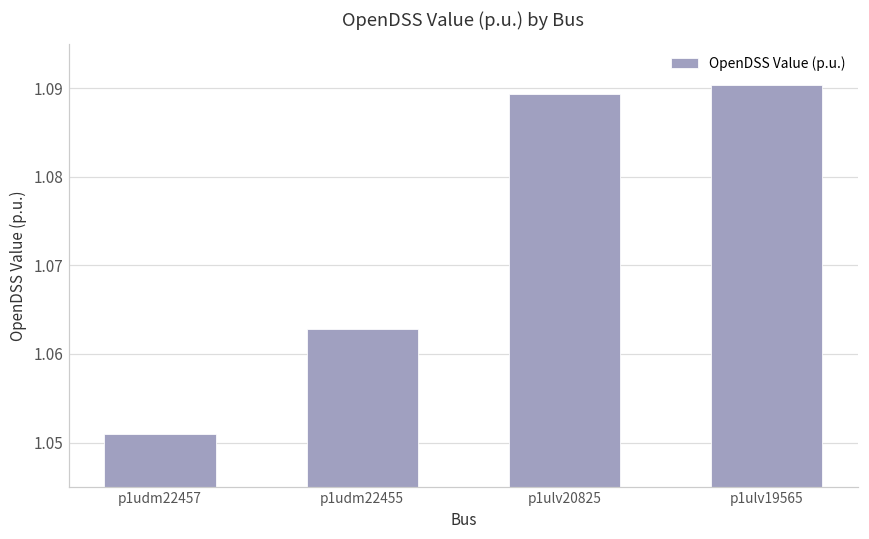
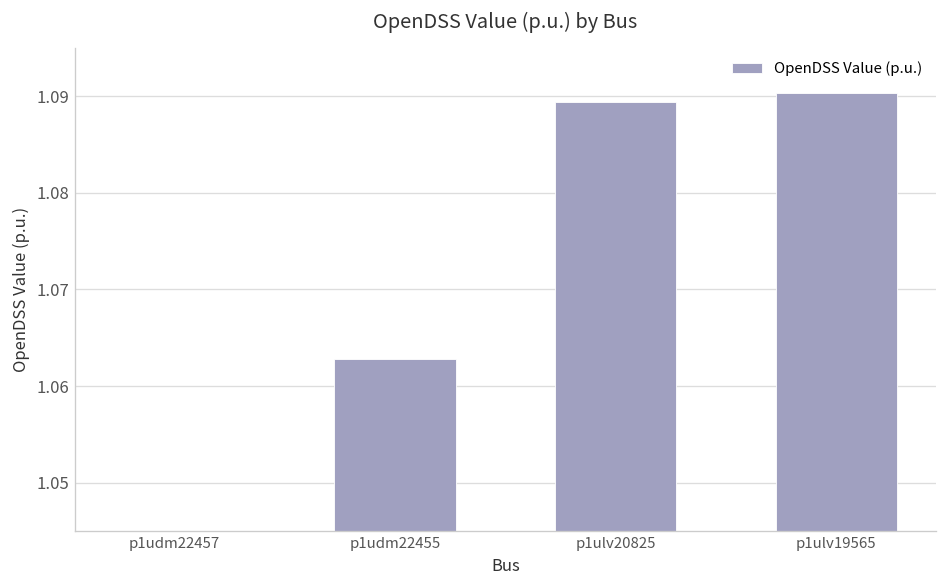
  {
-   "p1udm22457": 1.051,
+   "p1udm22457": 1.045,
    "p1udm22455": 1.063,
    "p1ulv20825": 1.089,
    "p1ulv19565": 1.090
  }
